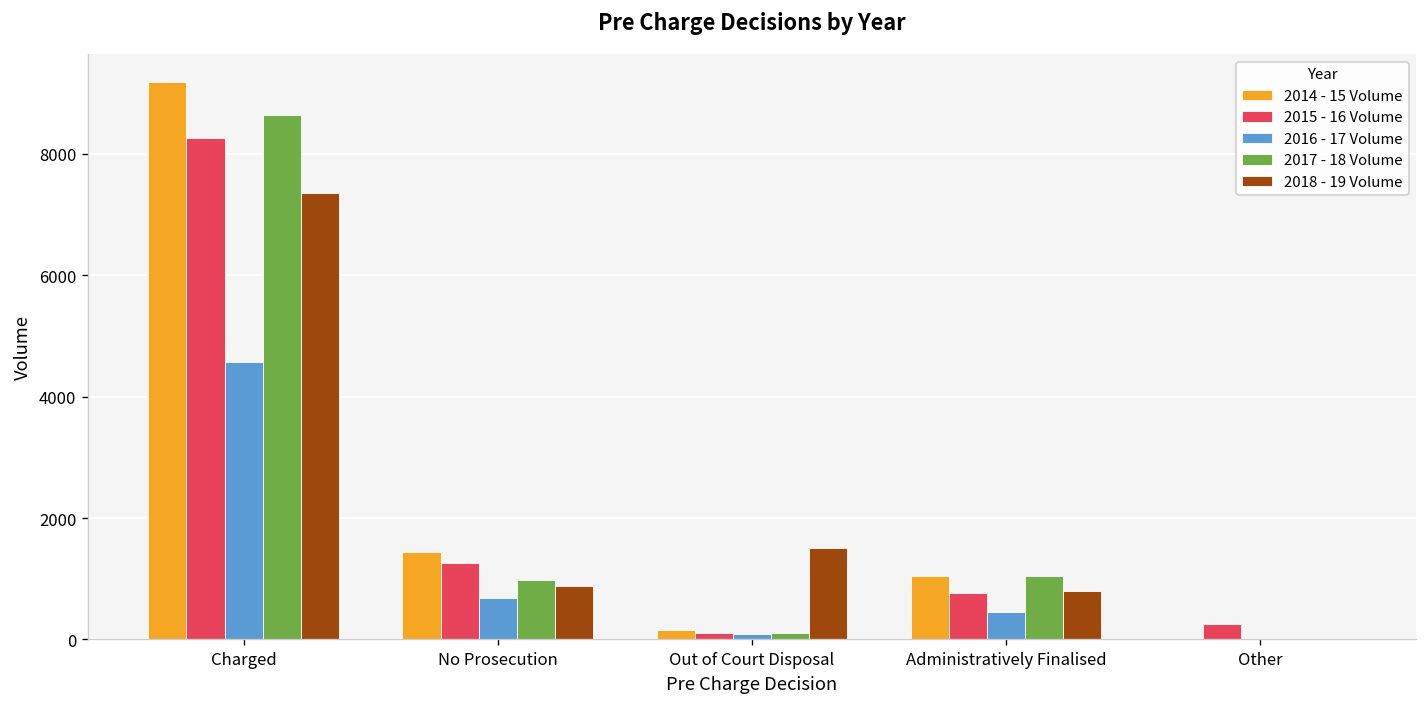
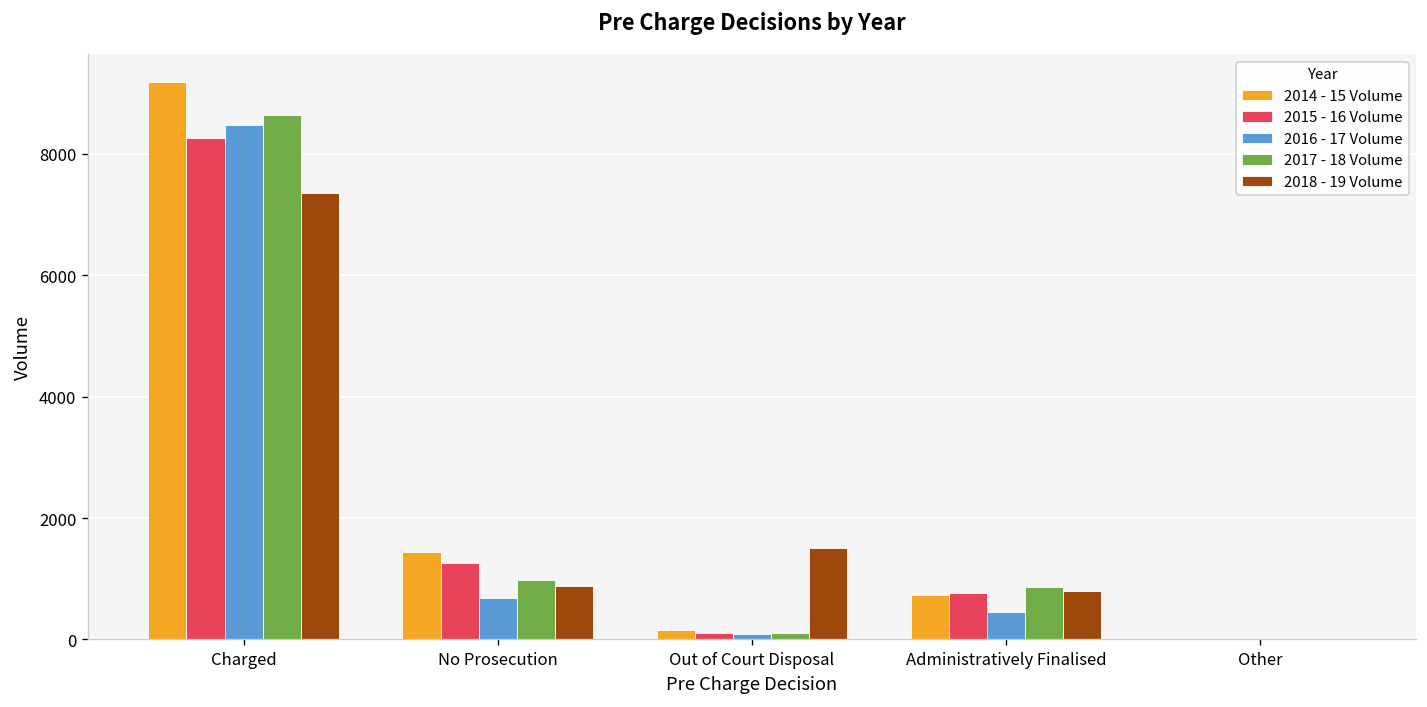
  {
    "2014 - 15 Volume": {
      "Charged": 9200,
      "No Prosecution": 1400,
      "Out of Court Disposal": 200,
-     "Administratively Finalised": 1000
+     "Administratively Finalised": 700
    },
    "2015 - 16 Volume": {
      "Charged": 8300,
      "No Prosecution": 1300,
      "Out of Court Disposal": 100,
      "Administratively Finalised": 800,
-     "Other": 300
+     "Other": 0
    },
    "2016 - 17 Volume": {
-     "Charged": 4600,
+     "Charged": 8500,
      "No Prosecution": 700,
      "Out of Court Disposal": 100,
      "Administratively Finalised": 500
    },
    "2017 - 18 Volume": {
      "Charged": 8600,
      "No Prosecution": 1000,
      "Out of Court Disposal": 100,
-     "Administratively Finalised": 1000
+     "Administratively Finalised": 900
    },
    "2018 - 19 Volume": {
      "Charged": 7300,
      "No Prosecution": 900,
      "Out of Court Disposal": 1500,
      "Administratively Finalised": 800
    }
  }
